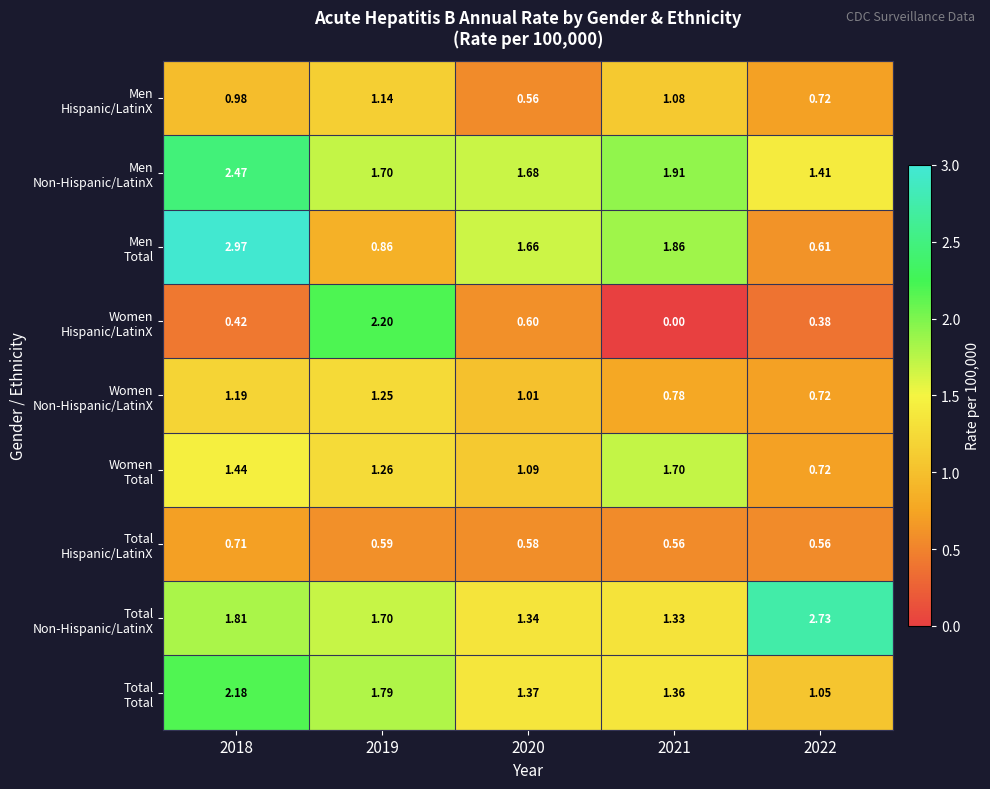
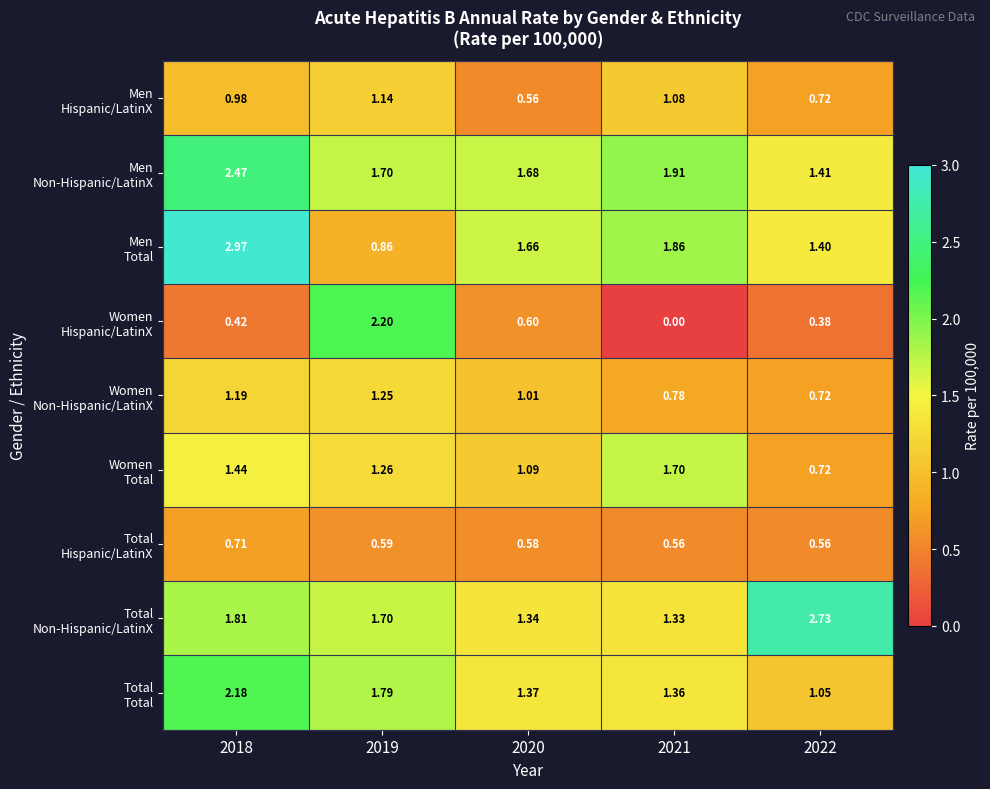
  {
    "Men Hispanic/LatinX": {
      "2018": 0.98,
      "2019": 1.14,
      "2020": 0.56,
      "2021": 1.08,
      "2022": 0.72
    },
    "Men Non-Hispanic/LatinX": {
      "2018": 2.47,
      "2019": 1.70,
      "2020": 1.68,
      "2021": 1.91,
      "2022": 1.41
    },
    "Men Total": {
      "2018": 2.97,
      "2019": 0.86,
      "2020": 1.66,
      "2021": 1.86,
-     "2022": 0.61
+     "2022": 1.40
    },
    "Women Hispanic/LatinX": {
      "2018": 0.42,
      "2019": 2.20,
      "2020": 0.60,
      "2021": 0.00,
      "2022": 0.38
    },
    "Women Non-Hispanic/LatinX": {
      "2018": 1.19,
      "2019": 1.25,
      "2020": 1.01,
      "2021": 0.78,
      "2022": 0.72
    },
    "Women Total": {
      "2018": 1.44,
      "2019": 1.26,
      "2020": 1.09,
      "2021": 1.70,
      "2022": 0.72
    },
    "Total Hispanic/LatinX": {
      "2018": 0.71,
      "2019": 0.59,
      "2020": 0.58,
      "2021": 0.56,
      "2022": 0.56
    },
    "Total Non-Hispanic/LatinX": {
      "2018": 1.81,
      "2019": 1.70,
      "2020": 1.34,
      "2021": 1.33,
      "2022": 2.73
    },
    "Total Total": {
      "2018": 2.18,
      "2019": 1.79,
      "2020": 1.37,
      "2021": 1.36,
      "2022": 1.05
    }
  }
